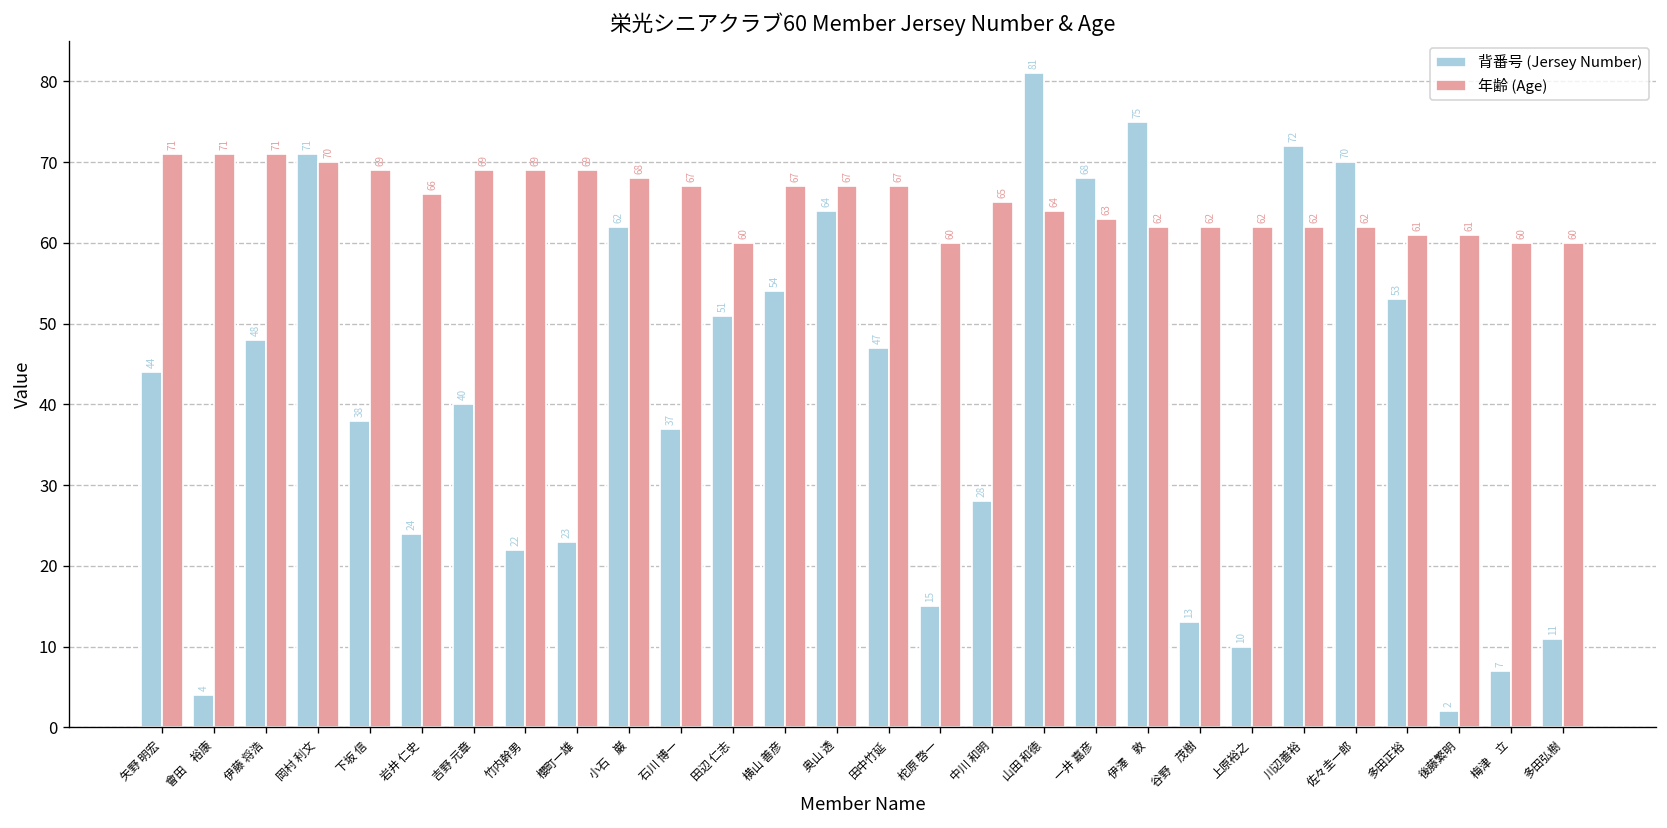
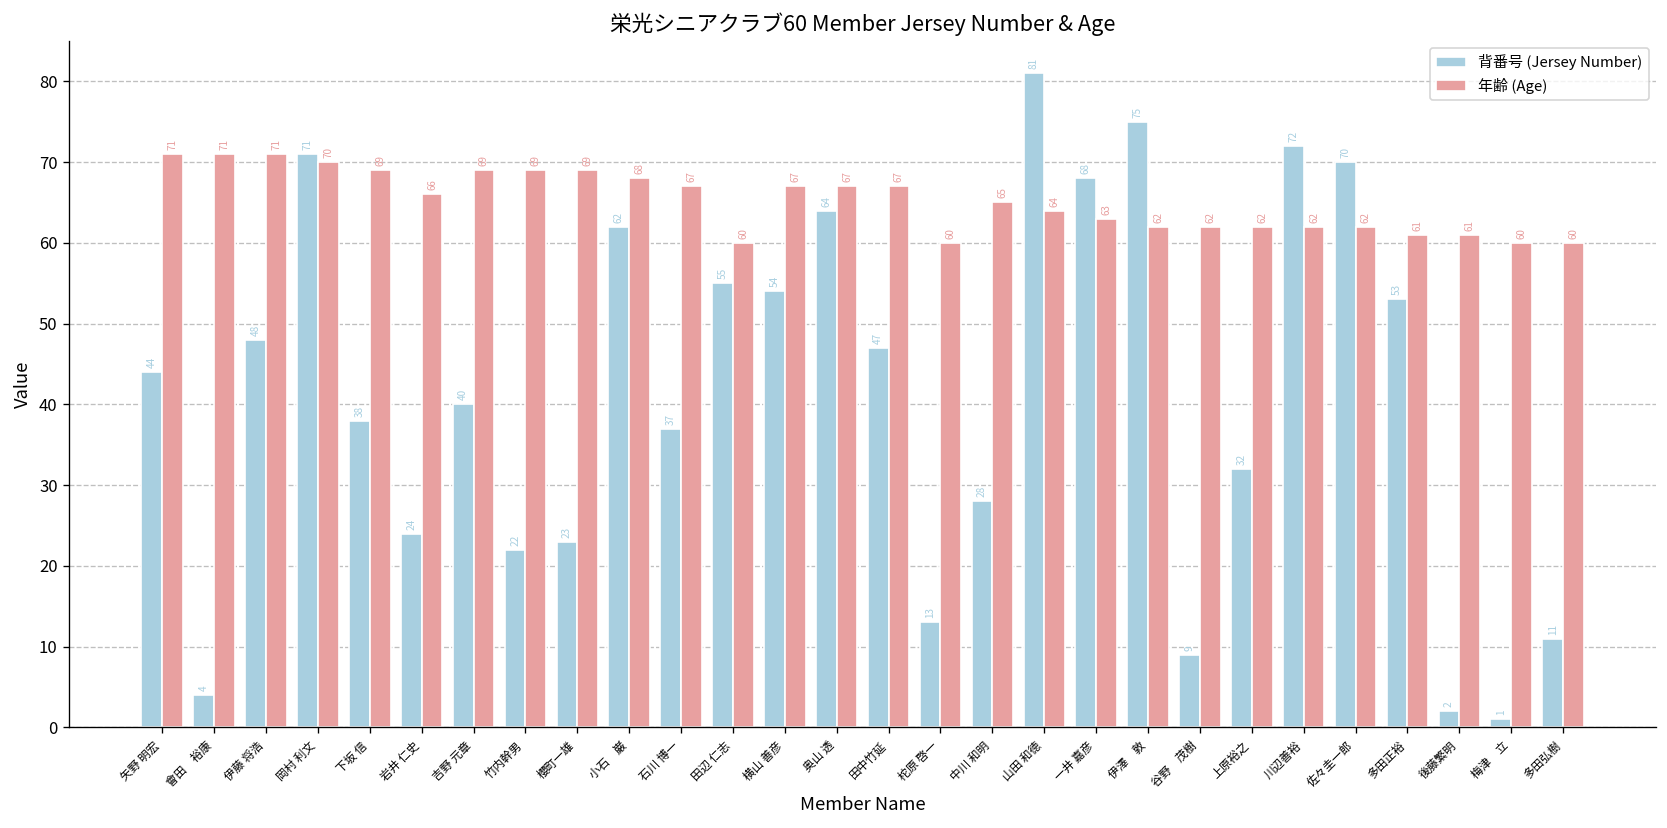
  {
    "背番号 (Jersey Number)": {
      "矢野 明宏": 44,
      "會田 裕康": 4,
      "伊藤 将浩": 48,
      "岡村 利文": 71,
      "下坂 信": 38,
      "岩井 仁史": 24,
      "吉野 元章": 40,
      "竹内幹男": 22,
      "櫻町一雄": 23,
      "小石 巌": 62,
      "石川 博一": 37,
-     "田辺 仁志": 51,
+     "田辺 仁志": 55,
      "横山 善彦": 54,
      "奥山 透": 64,
      "田中竹延": 47,
-     "柁原 啓一": 15,
+     "柁原 啓一": 13,
      "中川 和明": 28,
      "山田 和徳": 81,
      "一井 嘉彦": 68,
      "伊澤 敦": 75,
-     "谷野 茂樹": 13,
-     "上原裕之": 10,
+     "谷野 茂樹": 9,
+     "上原裕之": 32,
      "川辺善裕": 72,
      "佐々圭一郎": 70,
      "多田正裕": 53,
      "後藤繁明": 2,
-     "梅津 立": 7,
+     "梅津 立": 1,
      "多田弘樹": 11
    },
    "年齢 (Age)": {
      "矢野 明宏": 71,
      "會田 裕康": 71,
      "伊藤 将浩": 71,
      "岡村 利文": 70,
      "下坂 信": 69,
      "岩井 仁史": 66,
      "吉野 元章": 69,
      "竹内幹男": 69,
      "櫻町一雄": 69,
      "小石 巌": 68,
      "石川 博一": 67,
      "田辺 仁志": 60,
      "横山 善彦": 67,
      "奥山 透": 67,
      "田中竹延": 67,
      "柁原 啓一": 60,
      "中川 和明": 65,
      "山田 和徳": 64,
      "一井 嘉彦": 63,
      "伊澤 敦": 62,
      "谷野 茂樹": 62,
      "上原裕之": 62,
      "川辺善裕": 62,
      "佐々圭一郎": 62,
      "多田正裕": 61,
      "後藤繁明": 61,
      "梅津 立": 60,
      "多田弘樹": 60
    }
  }
